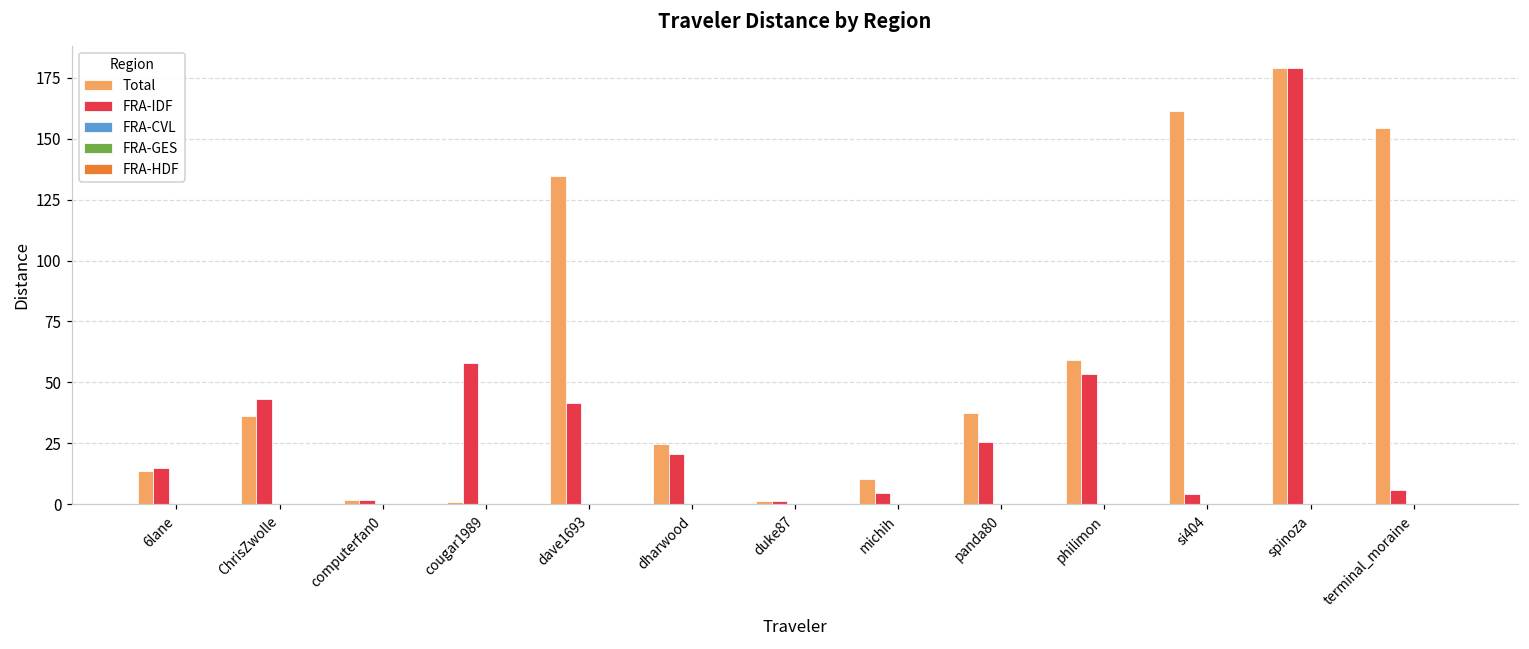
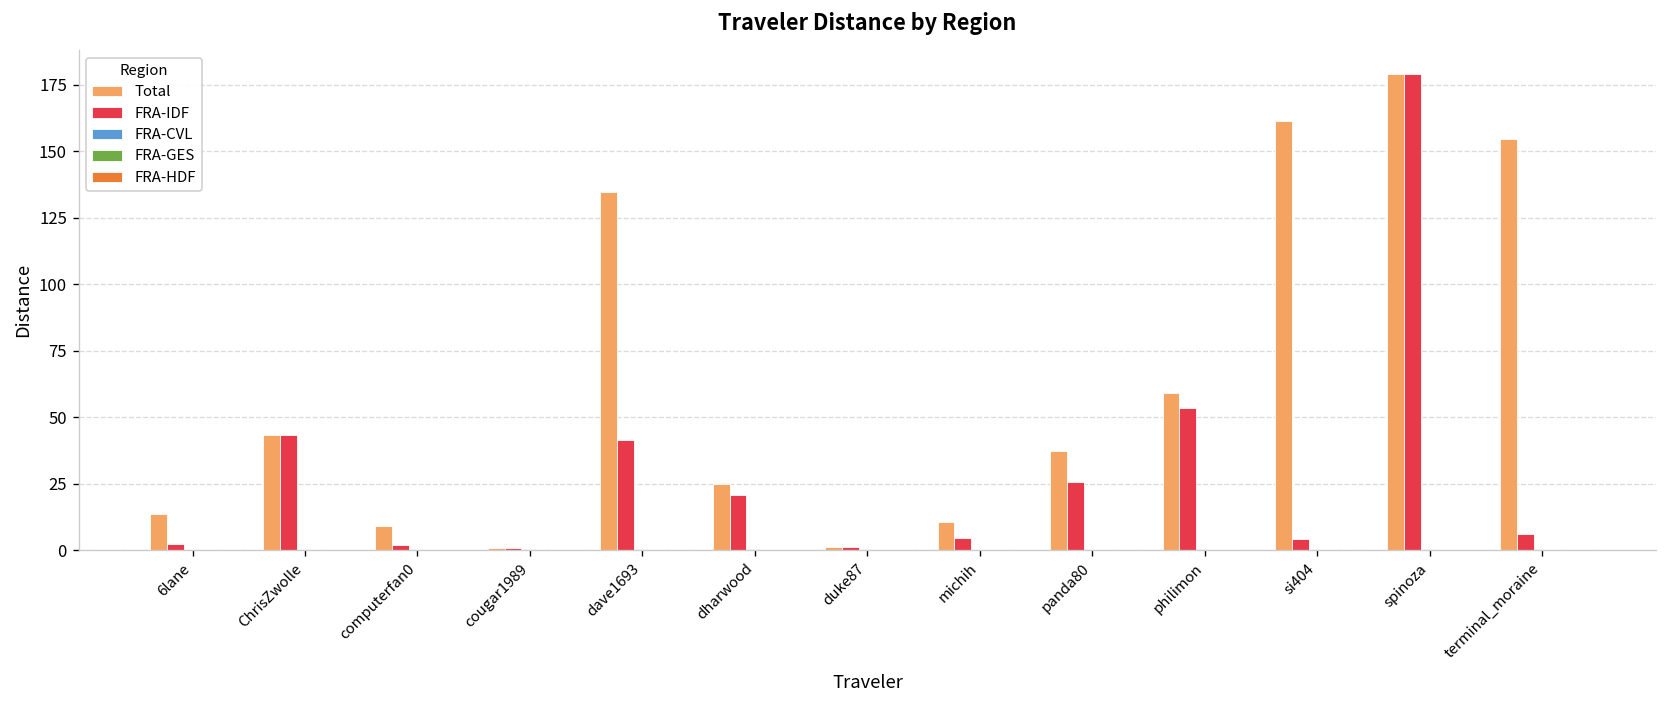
  {
    "Total": {
      "6lane": 14,
-     "ChrisZwolle": 36,
-     "computerfan0": 2,
+     "ChrisZwolle": 43,
+     "computerfan0": 9,
      "dave1693": 135,
      "dharwood": 25,
      "duke87": 1,
      "michih": 10,
      "panda80": 37,
      "philimon": 59,
      "si404": 161,
      "spinoza": 179,
      "terminal_moraine": 155
    },
    "FRA-IDF": {
-     "6lane": 15,
+     "6lane": 2,
      "ChrisZwolle": 43,
      "computerfan0": 2,
-     "cougar1989": 58,
+     "cougar1989": 1,
      "dave1693": 41,
      "dharwood": 21,
      "duke87": 1,
      "michih": 4,
      "panda80": 25,
      "philimon": 53,
      "si404": 4,
      "spinoza": 179,
      "terminal_moraine": 6
    },
    "FRA-CVL": {
      "6lane": 0,
      "ChrisZwolle": 0,
      "computerfan0": 0,
      "cougar1989": 0,
      "dave1693": 0,
      "dharwood": 0,
      "duke87": 0,
      "michih": 0,
      "panda80": 0,
      "philimon": 0,
      "si404": 0,
      "spinoza": 0,
      "terminal_moraine": 0
    },
    "FRA-GES": {
      "6lane": 0,
      "ChrisZwolle": 0,
      "computerfan0": 0,
      "cougar1989": 0,
      "dave1693": 0,
      "dharwood": 0,
      "duke87": 0,
      "michih": 0,
      "panda80": 0,
      "philimon": 0,
      "si404": 0,
      "spinoza": 0,
      "terminal_moraine": 0
    },
    "FRA-HDF": {
      "6lane": 0,
      "ChrisZwolle": 0,
      "computerfan0": 0,
      "cougar1989": 0,
      "dave1693": 0,
      "dharwood": 0,
      "duke87": 0,
      "michih": 0,
      "panda80": 0,
      "philimon": 0,
      "si404": 0,
      "spinoza": 0,
      "terminal_moraine": 0
    }
  }
